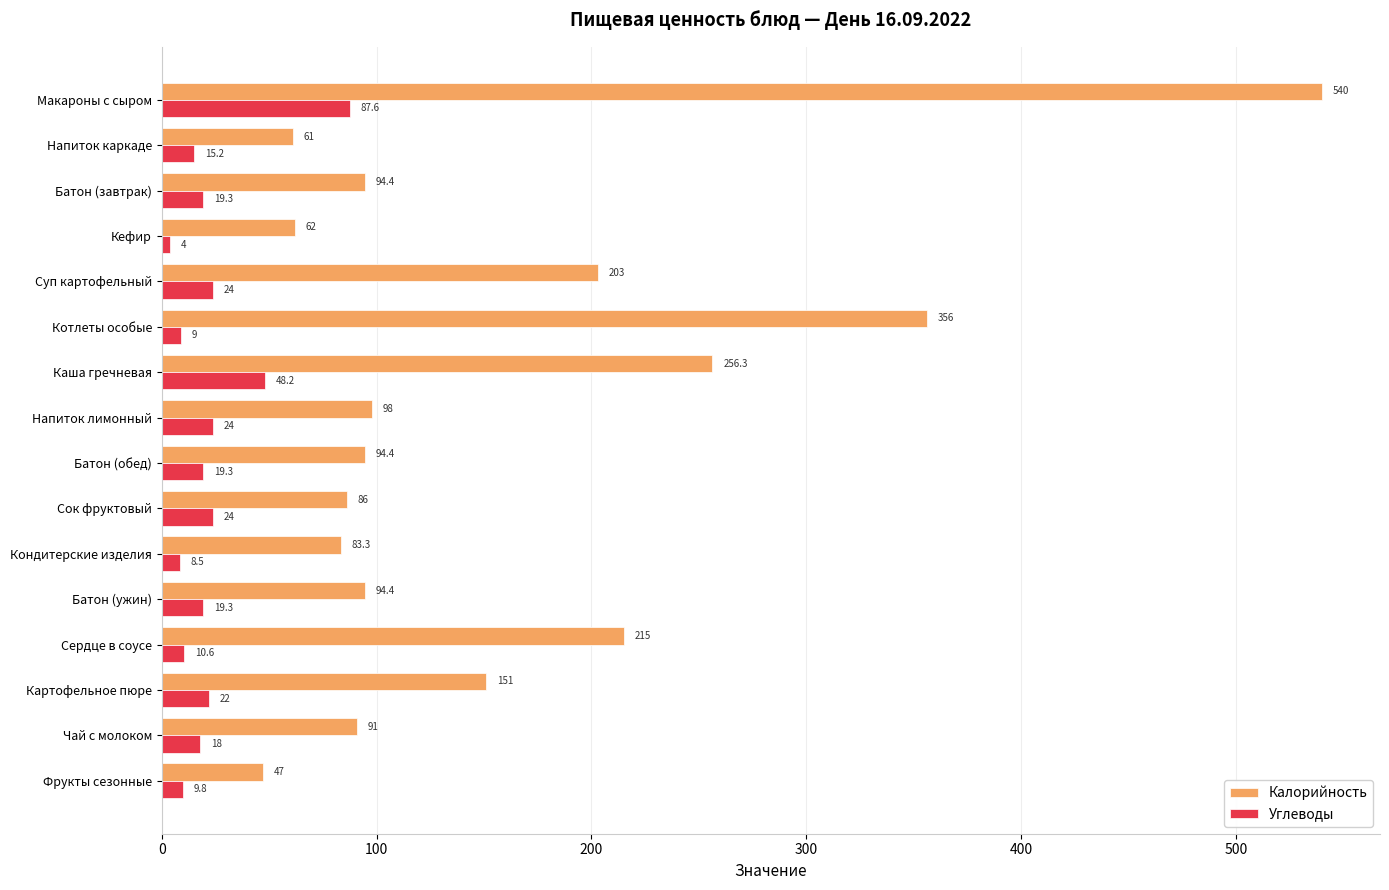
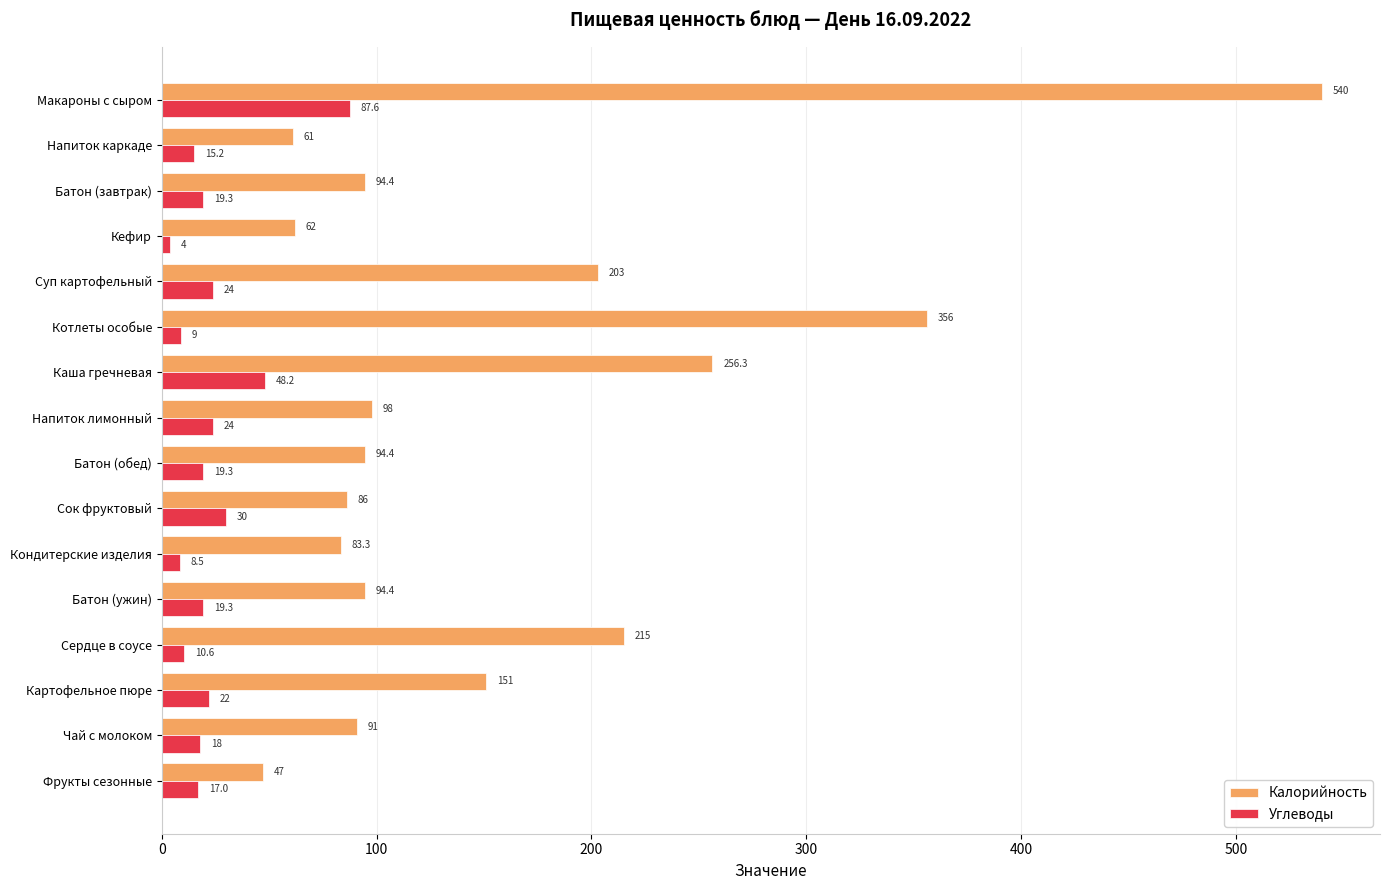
  {
    "Калорийность": {
      "Макароны с сыром": 540,
      "Напиток каркаде": 61,
      "Батон (завтрак)": 94.4,
      "Кефир": 62,
      "Суп картофельный": 203,
      "Котлеты особые": 356,
      "Каша гречневая": 256.3,
      "Напиток лимонный": 98,
      "Батон (обед)": 94.4,
      "Сок фруктовый": 86,
      "Кондитерские изделия": 83.3,
      "Батон (ужин)": 94.4,
      "Сердце в соусе": 215,
      "Картофельное пюре": 151,
      "Чай с молоком": 91,
      "Фрукты сезонные": 47
    },
    "Углеводы": {
      "Макароны с сыром": 87.6,
      "Напиток каркаде": 15.2,
      "Батон (завтрак)": 19.3,
      "Кефир": 4,
      "Суп картофельный": 24,
      "Котлеты особые": 9,
      "Каша гречневая": 48.2,
      "Напиток лимонный": 24,
      "Батон (обед)": 19.3,
-     "Сок фруктовый": 24,
+     "Сок фруктовый": 30,
      "Кондитерские изделия": 8.5,
      "Батон (ужин)": 19.3,
      "Сердце в соусе": 10.6,
      "Картофельное пюре": 22,
      "Чай с молоком": 18,
-     "Фрукты сезонные": 9.8
+     "Фрукты сезонные": 17.0
    }
  }
